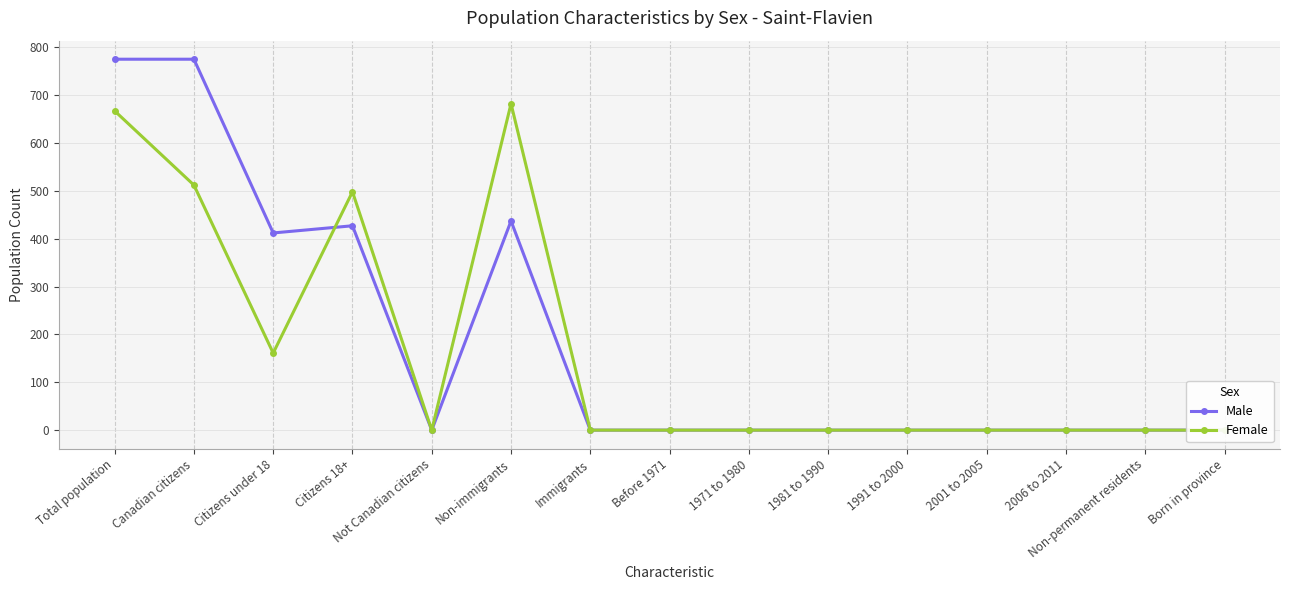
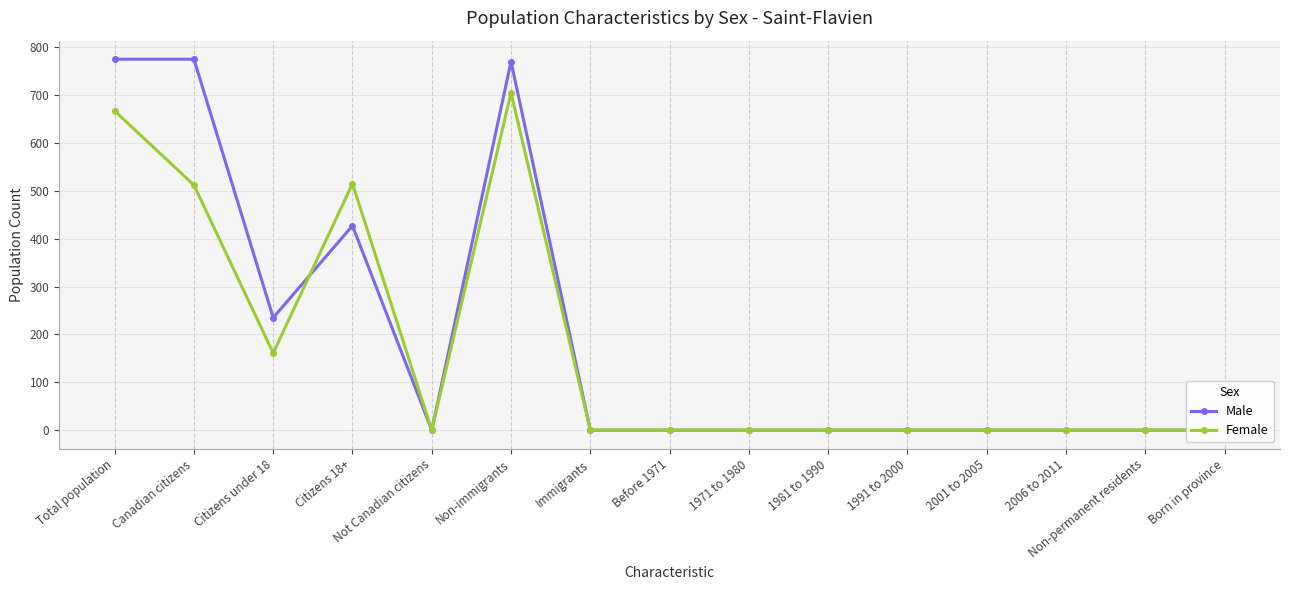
  {
    "Male": {
      "Total population": 780,
      "Canadian citizens": 780,
-     "Citizens under 18": 410,
+     "Citizens under 18": 240,
      "Citizens 18+": 430,
-     "Non-immigrants": 440
+     "Non-immigrants": 770
    },
    "Female": {
      "Total population": 670,
      "Canadian citizens": 510,
      "Citizens under 18": 160,
-     "Citizens 18+": 500,
-     "Non-immigrants": 680
+     "Citizens 18+": 520,
+     "Non-immigrants": 710
    }
  }
